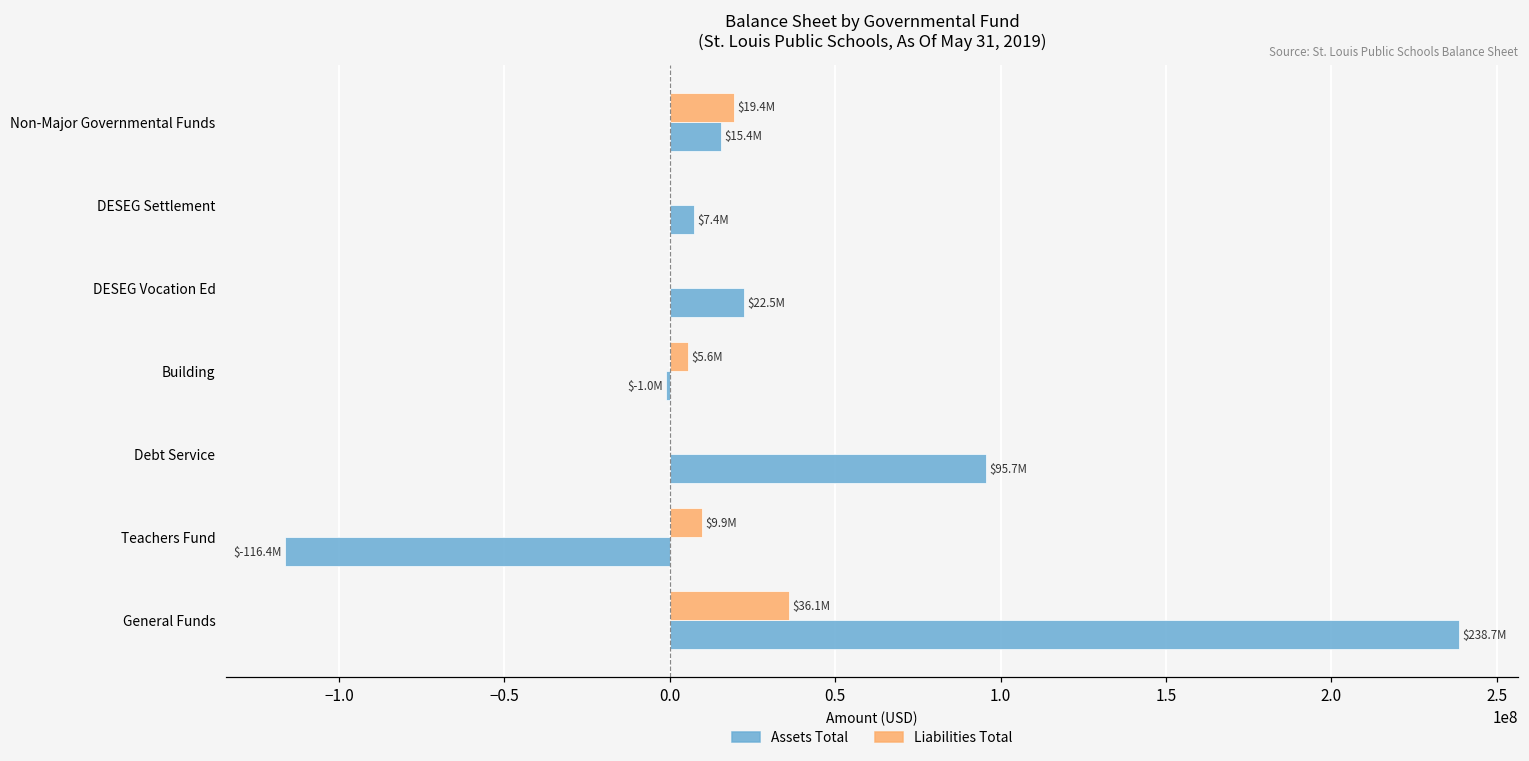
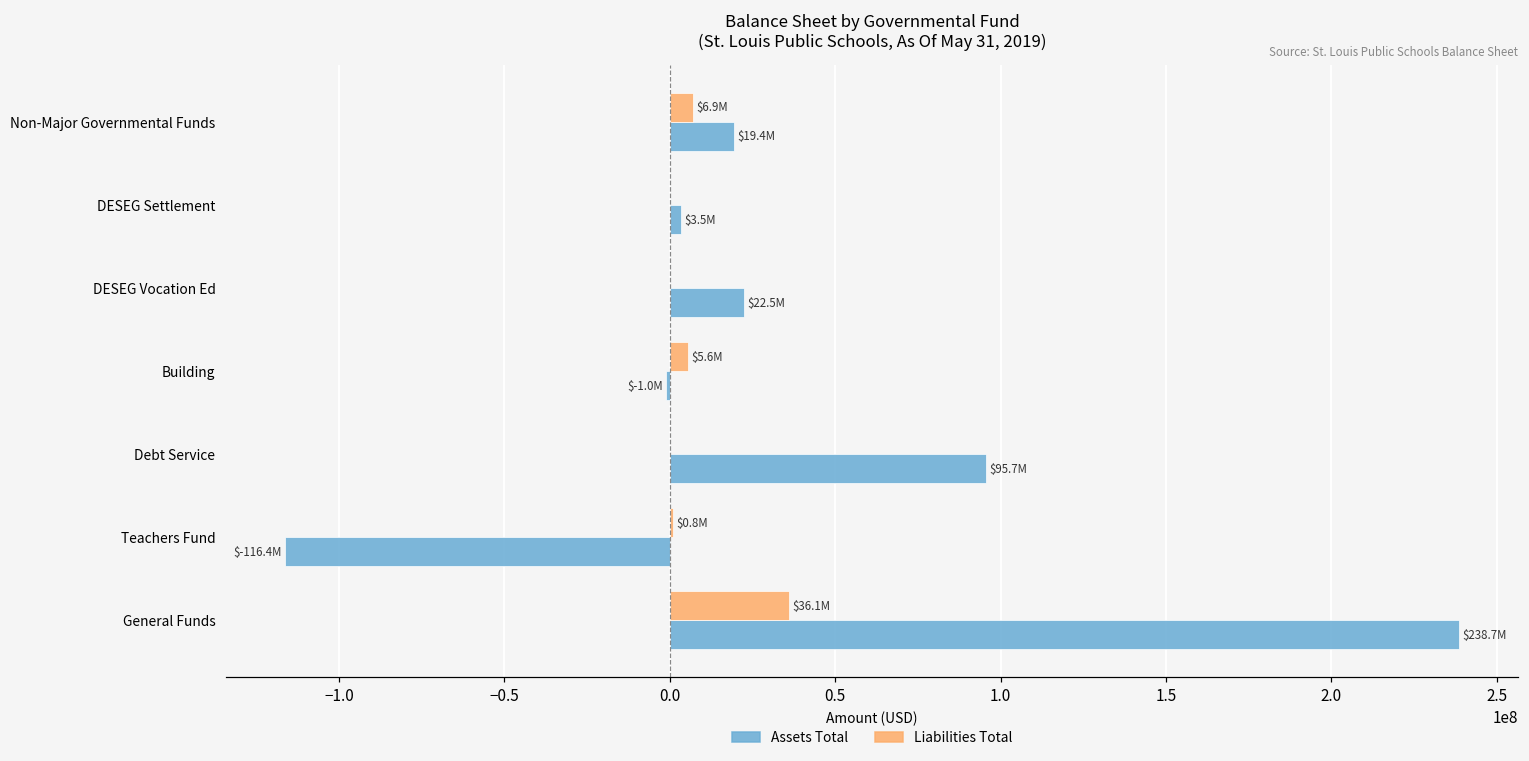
  {
    "Assets Total": {
-     "Non-Major Governmental Funds": "$15.4M",
-     "DESEG Settlement": "$7.4M",
+     "Non-Major Governmental Funds": "$19.4M",
+     "DESEG Settlement": "$3.5M",
      "DESEG Vocation Ed": "$22.5M",
      "Building": "$-1.0M",
      "Debt Service": "$95.7M",
      "Teachers Fund": "$-116.4M",
      "General Funds": "$238.7M"
    },
    "Liabilities Total": {
-     "Non-Major Governmental Funds": "$19.4M",
+     "Non-Major Governmental Funds": "$6.9M",
      "Building": "$5.6M",
-     "Teachers Fund": "$9.9M",
+     "Teachers Fund": "$0.8M",
      "General Funds": "$36.1M"
    }
  }
